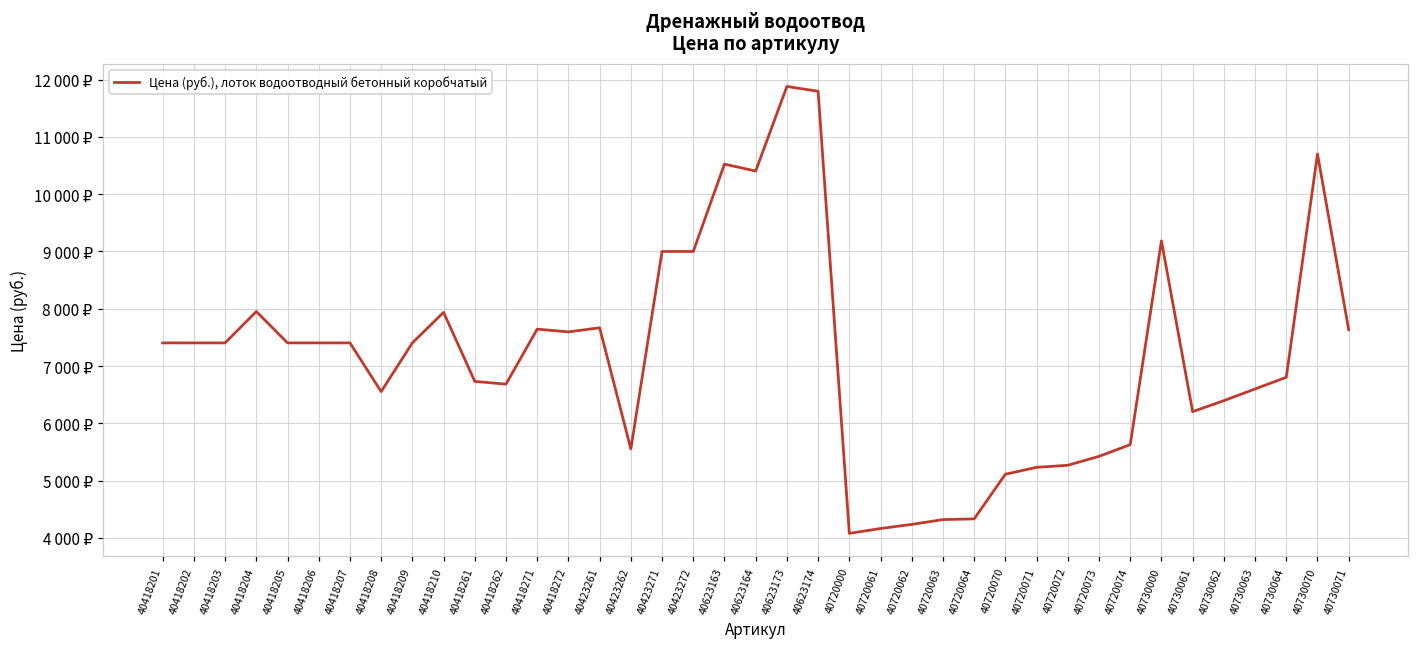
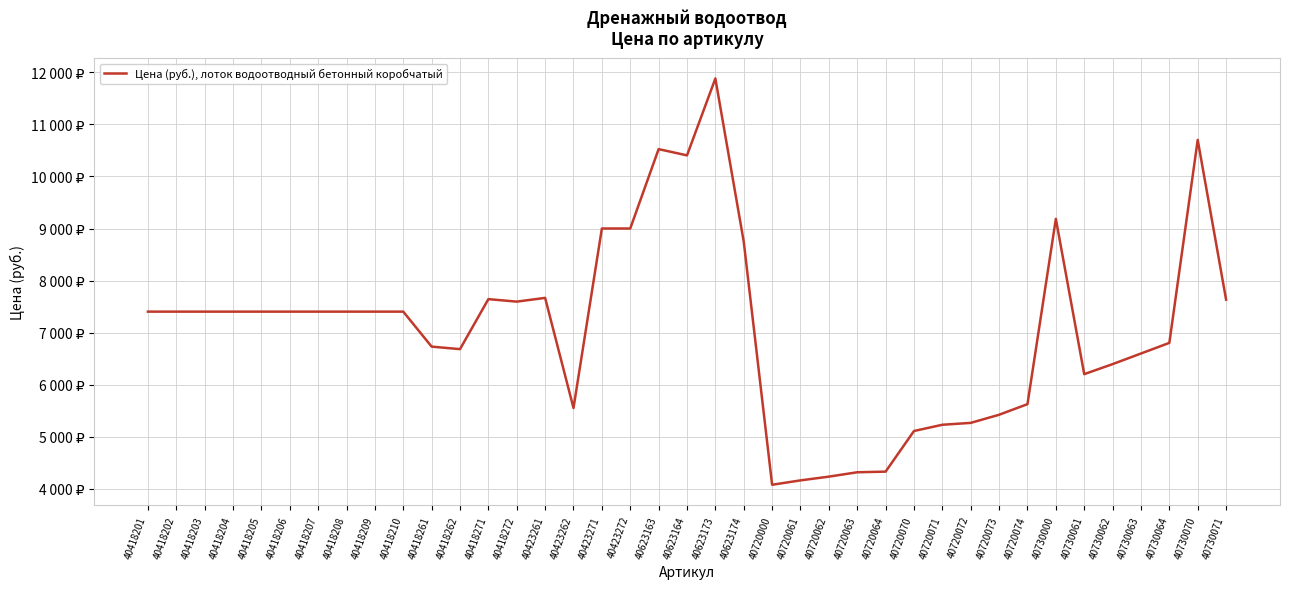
  {
    "40418201": "7400 ₽",
    "40418202": "7400 ₽",
    "40418203": "7400 ₽",
-   "40418204": "8000 ₽",
+   "40418204": "7400 ₽",
    "40418205": "7400 ₽",
    "40418206": "7400 ₽",
    "40418207": "7400 ₽",
-   "40418208": "6600 ₽",
+   "40418208": "7400 ₽",
    "40418209": "7400 ₽",
-   "40418210": "7900 ₽",
+   "40418210": "7400 ₽",
    "40418261": "6700 ₽",
    "40418262": "6700 ₽",
    "40418271": "7600 ₽",
    "40418272": "7600 ₽",
    "40423261": "7700 ₽",
    "40423262": "5600 ₽",
    "40423271": "9000 ₽",
    "40423272": "9000 ₽",
    "40623163": "10500 ₽",
    "40623164": "10400 ₽",
    "40623173": "11900 ₽",
-   "40623174": "11800 ₽",
+   "40623174": "8700 ₽",
    "40720000": "4100 ₽",
    "40720061": "4200 ₽",
    "40720062": "4200 ₽",
    "40720063": "4300 ₽",
    "40720064": "4300 ₽",
    "40720070": "5100 ₽",
    "40720071": "5200 ₽",
    "40720072": "5300 ₽",
    "40720073": "5400 ₽",
    "40720074": "5600 ₽",
    "40730000": "9200 ₽",
    "40730061": "6200 ₽",
    "40730062": "6400 ₽",
    "40730063": "6600 ₽",
    "40730064": "6800 ₽",
    "40730070": "10700 ₽",
    "40730071": "7600 ₽"
  }
